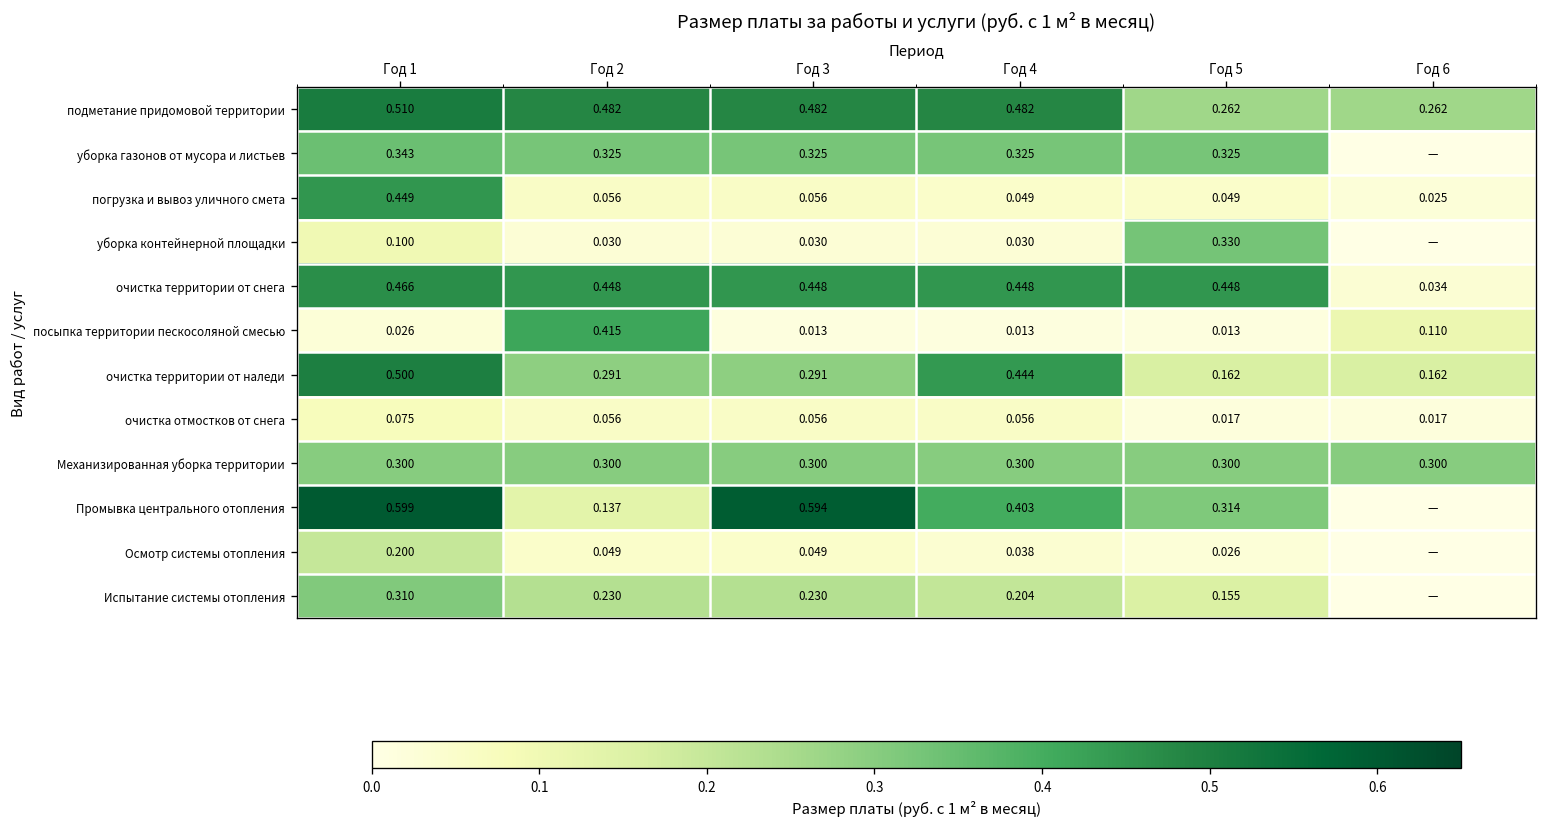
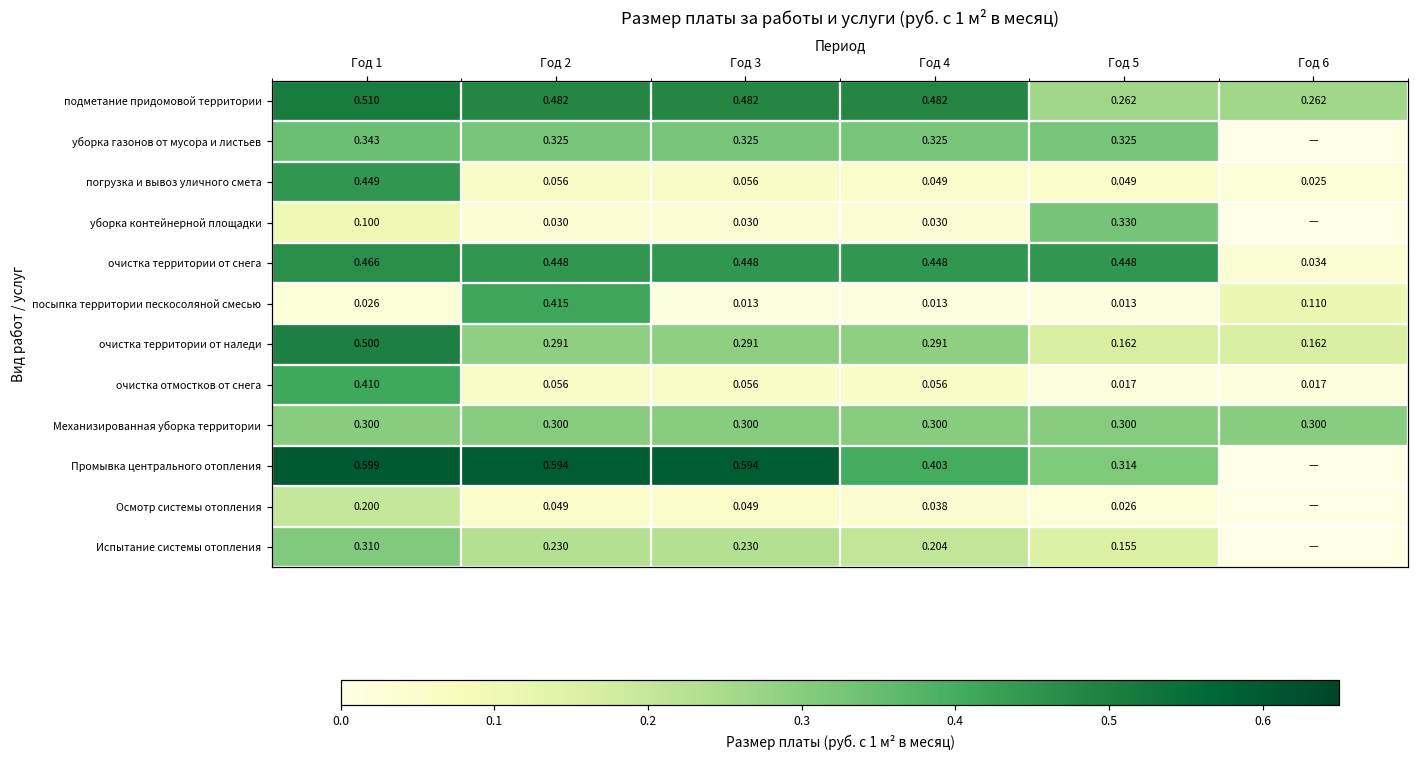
  {
    "подметание придомовой территории": {
      "Год 1": 0.510,
      "Год 2": 0.482,
      "Год 3": 0.482,
      "Год 4": 0.482,
      "Год 5": 0.262,
      "Год 6": 0.262
    },
    "уборка газонов от мусора и листьев": {
      "Год 1": 0.343,
      "Год 2": 0.325,
      "Год 3": 0.325,
      "Год 4": 0.325,
      "Год 5": 0.325
    },
    "погрузка и вывоз уличного смета": {
      "Год 1": 0.449,
      "Год 2": 0.056,
      "Год 3": 0.056,
      "Год 4": 0.049,
      "Год 5": 0.049,
      "Год 6": 0.025
    },
    "уборка контейнерной площадки": {
      "Год 1": 0.100,
      "Год 2": 0.030,
      "Год 3": 0.030,
      "Год 4": 0.030,
      "Год 5": 0.330
    },
    "очистка территории от снега": {
      "Год 1": 0.466,
      "Год 2": 0.448,
      "Год 3": 0.448,
      "Год 4": 0.448,
      "Год 5": 0.448,
      "Год 6": 0.034
    },
    "посыпка территории пескосоляной смесью": {
      "Год 1": 0.026,
      "Год 2": 0.415,
      "Год 3": 0.013,
      "Год 4": 0.013,
      "Год 5": 0.013,
      "Год 6": 0.110
    },
    "очистка территории от наледи": {
      "Год 1": 0.500,
      "Год 2": 0.291,
      "Год 3": 0.291,
-     "Год 4": 0.444,
+     "Год 4": 0.291,
      "Год 5": 0.162,
      "Год 6": 0.162
    },
    "очистка отмостков от снега": {
-     "Год 1": 0.075,
+     "Год 1": 0.410,
      "Год 2": 0.056,
      "Год 3": 0.056,
      "Год 4": 0.056,
      "Год 5": 0.017,
      "Год 6": 0.017
    },
    "Механизированная уборка территории": {
      "Год 1": 0.300,
      "Год 2": 0.300,
      "Год 3": 0.300,
      "Год 4": 0.300,
      "Год 5": 0.300,
      "Год 6": 0.300
    },
    "Промывка центрального отопления": {
      "Год 1": 0.599,
-     "Год 2": 0.137,
+     "Год 2": 0.594,
      "Год 3": 0.594,
      "Год 4": 0.403,
      "Год 5": 0.314
    },
    "Осмотр системы отопления": {
      "Год 1": 0.200,
      "Год 2": 0.049,
      "Год 3": 0.049,
      "Год 4": 0.038,
      "Год 5": 0.026
    },
    "Испытание системы отопления": {
      "Год 1": 0.310,
      "Год 2": 0.230,
      "Год 3": 0.230,
      "Год 4": 0.204,
      "Год 5": 0.155
    }
  }
